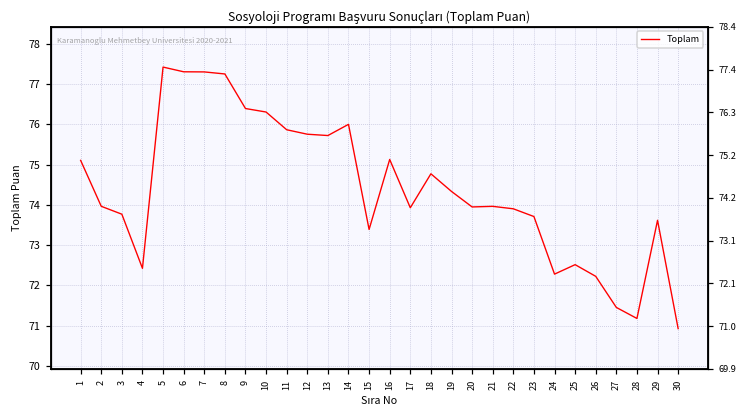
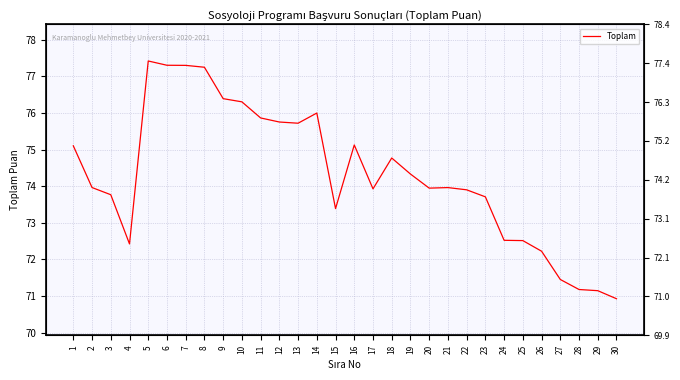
  {
    "1": 75.1,
    "2": 74.0,
    "3": 73.8,
    "4": 72.4,
    "6": 77.3,
    "7": 77.3,
    "8": 77.3,
    "9": 76.4,
    "10": 76.3,
    "11": 75.9,
    "12": 75.8,
    "13": 75.7,
    "14": 76.0,
    "15": 73.4,
    "16": 75.1,
    "17": 73.9,
    "18": 74.8,
    "19": 74.3,
    "20": 73.9,
    "21": 74.0,
    "22": 73.9,
    "23": 73.7,
-   "24": 72.3,
+   "24": 72.5,
    "25": 72.5,
    "26": 72.2,
    "27": 71.5,
    "28": 71.2,
-   "29": 73.6,
+   "29": 71.1,
    "30": 70.9
  }
